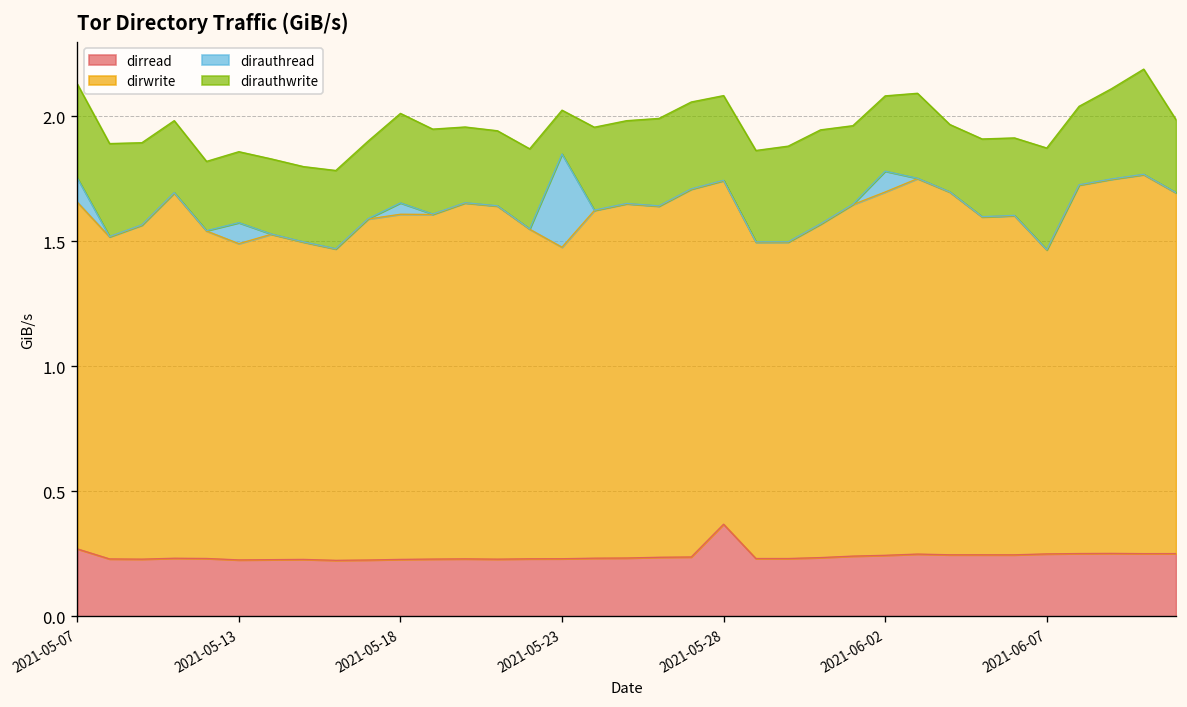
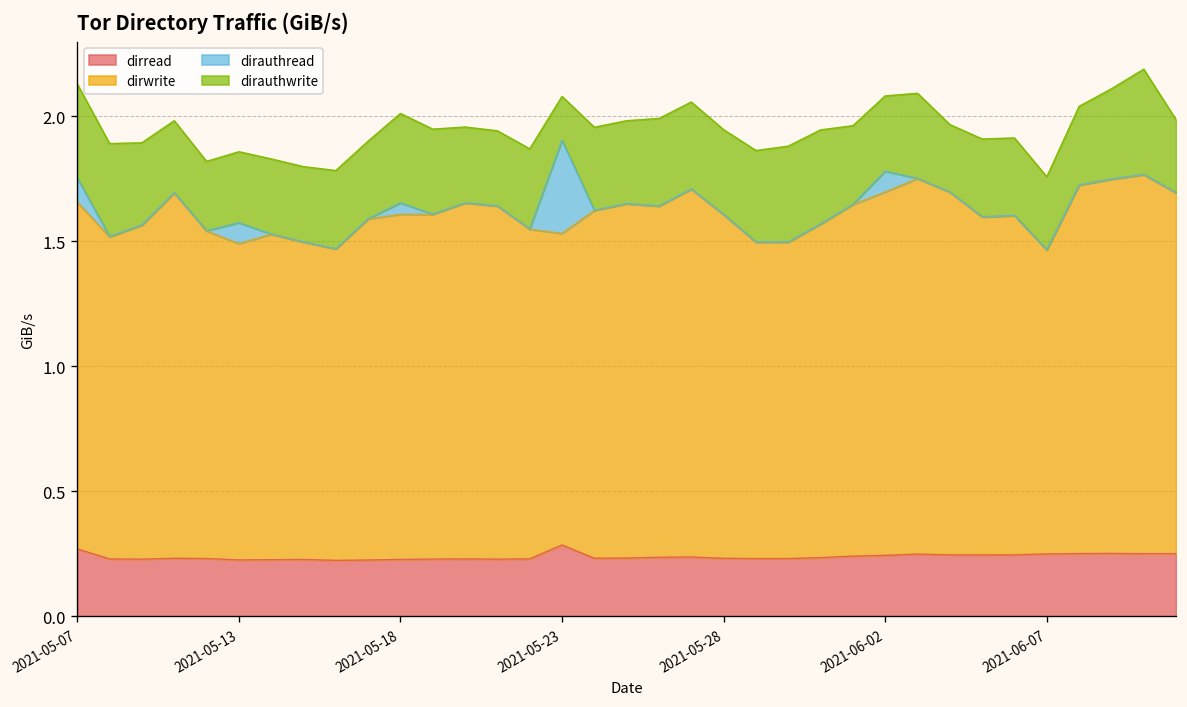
  {
    "dirread": {
      "2021-05-07": 0.27,
      "2021-05-13": 0.23,
      "2021-05-18": 0.23,
-     "2021-05-23": 0.23,
-     "2021-05-28": 0.37,
+     "2021-05-23": 0.29,
+     "2021-05-28": 0.23,
      "2021-06-02": 0.24,
      "2021-06-07": 0.25
    },
    "dirwrite": {
      "2021-05-07": 1.39,
      "2021-05-13": 1.26,
      "2021-05-18": 1.38,
      "2021-05-23": 1.25,
      "2021-06-02": 1.45
    },
    "dirauthread": {
      "2021-05-07": 0.10,
      "2021-05-13": 0.08,
      "2021-05-18": 0.05,
      "2021-05-23": 0.37,
      "2021-06-02": 0.08
    },
    "dirauthwrite": {
      "2021-05-07": 0.38,
      "2021-05-13": 0.28,
      "2021-05-18": 0.36,
      "2021-05-23": 0.18,
      "2021-05-28": 0.34,
      "2021-06-02": 0.30,
-     "2021-06-07": 0.41
+     "2021-06-07": 0.29
    }
  }
